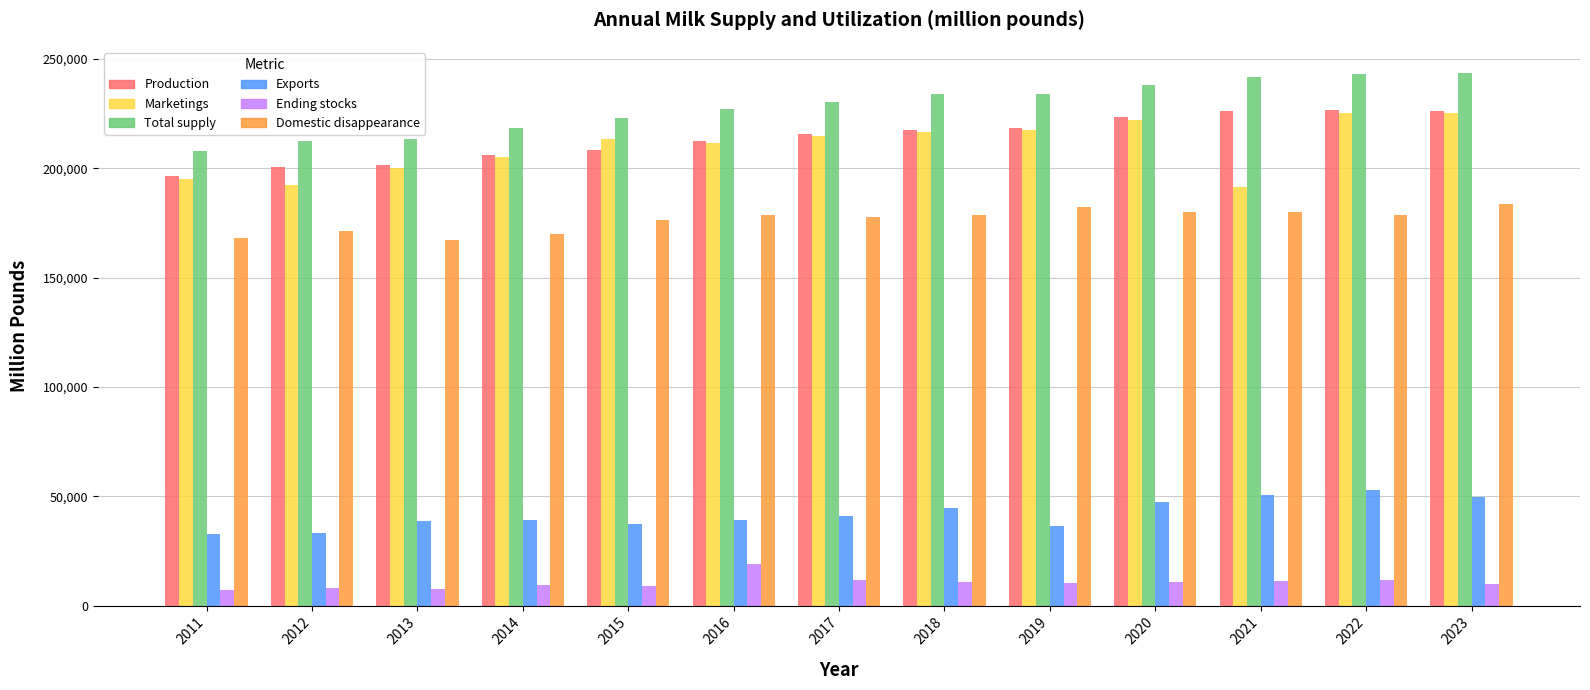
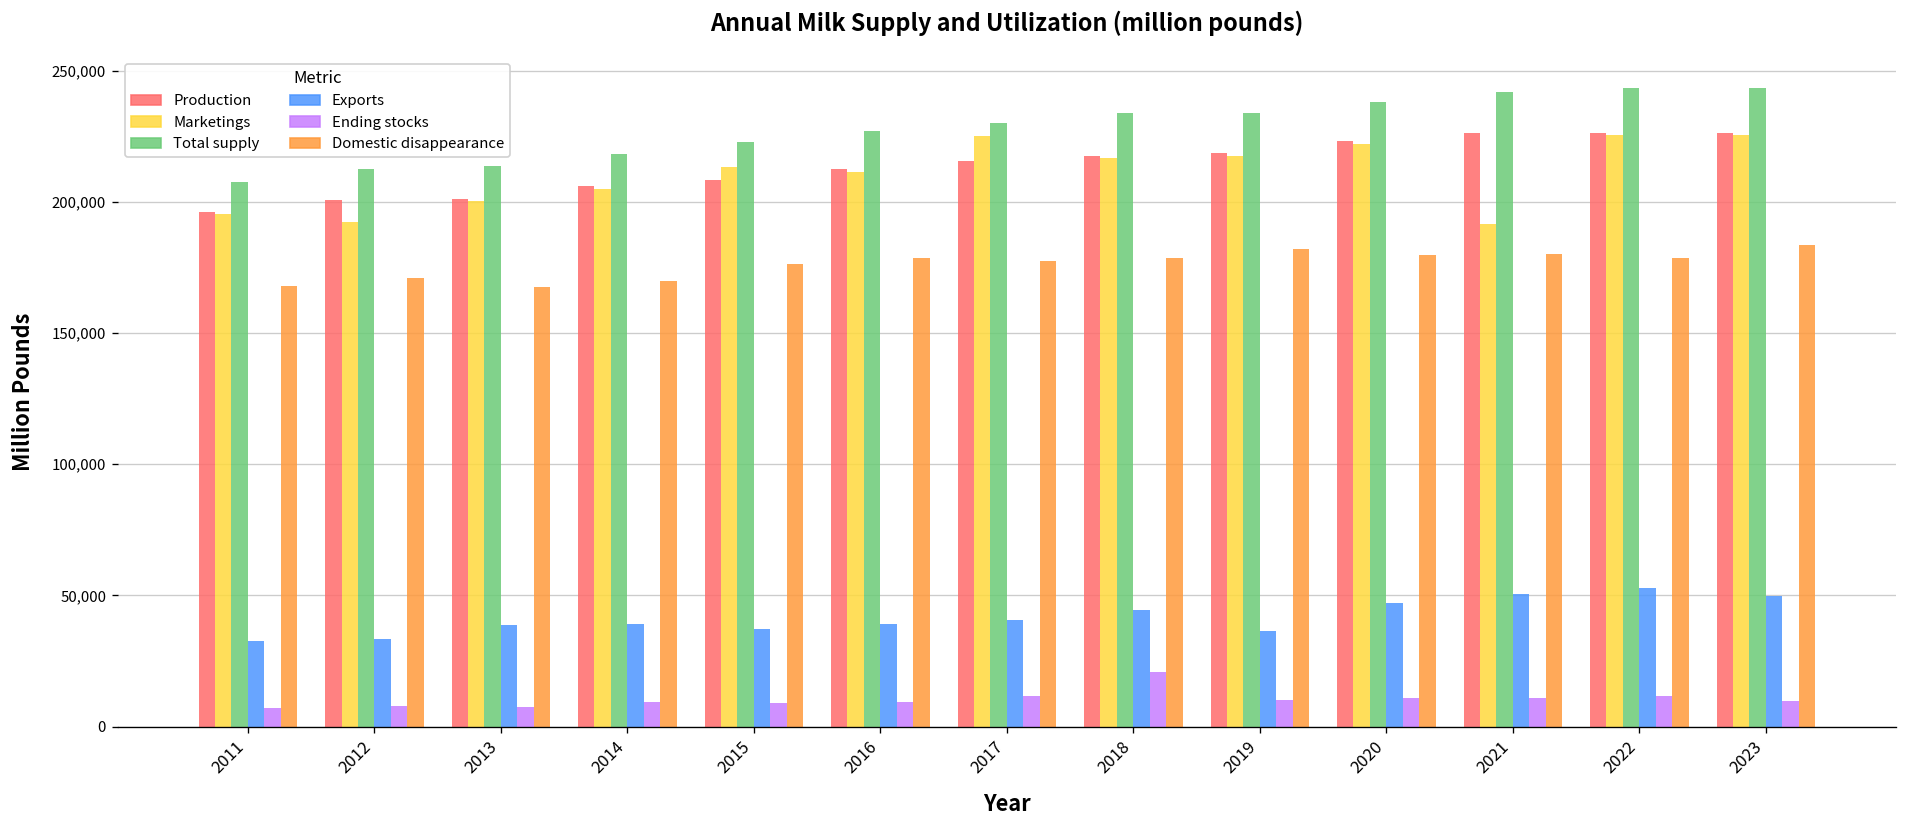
  {
    "Production": {
      "2011": "196,000",
      "2012": "201,000",
      "2013": "201,000",
      "2014": "206,000",
      "2015": "209,000",
      "2016": "212,000",
      "2017": "216,000",
      "2018": "218,000",
      "2019": "218,000",
      "2020": "223,000",
      "2021": "226,000",
      "2022": "226,000",
      "2023": "226,000"
    },
    "Marketings": {
      "2011": "195,000",
      "2012": "192,000",
      "2013": "200,000",
      "2014": "205,000",
      "2015": "213,000",
      "2016": "211,000",
-     "2017": "215,000",
+     "2017": "225,000",
      "2018": "217,000",
      "2019": "217,000",
      "2020": "222,000",
      "2021": "191,000",
      "2022": "225,000",
      "2023": "225,000"
    },
    "Total supply": {
      "2011": "208,000",
      "2012": "212,000",
      "2013": "214,000",
      "2014": "218,000",
      "2015": "223,000",
      "2016": "227,000",
      "2017": "230,000",
      "2018": "234,000",
      "2019": "234,000",
      "2020": "238,000",
      "2021": "242,000",
      "2022": "243,000",
      "2023": "243,000"
    },
    "Exports": {
      "2011": "33,000",
      "2012": "33,000",
      "2013": "39,000",
      "2014": "39,000",
      "2015": "37,000",
      "2016": "39,000",
      "2017": "41,000",
      "2018": "45,000",
      "2019": "37,000",
      "2020": "47,000",
      "2021": "51,000",
      "2022": "53,000",
      "2023": "50,000"
    },
    "Ending stocks": {
      "2011": "7,000",
      "2012": "8,000",
      "2013": "8,000",
      "2014": "9,000",
      "2015": "9,000",
-     "2016": "19,000",
+     "2016": "10,000",
      "2017": "12,000",
-     "2018": "11,000",
+     "2018": "21,000",
      "2019": "10,000",
      "2020": "11,000",
      "2021": "11,000",
      "2022": "12,000",
      "2023": "10,000"
    },
    "Domestic disappearance": {
      "2011": "168,000",
      "2012": "171,000",
      "2013": "167,000",
      "2014": "170,000",
      "2015": "176,000",
      "2016": "178,000",
      "2017": "178,000",
      "2018": "179,000",
      "2019": "182,000",
      "2020": "180,000",
      "2021": "180,000",
      "2022": "179,000",
      "2023": "184,000"
    }
  }
